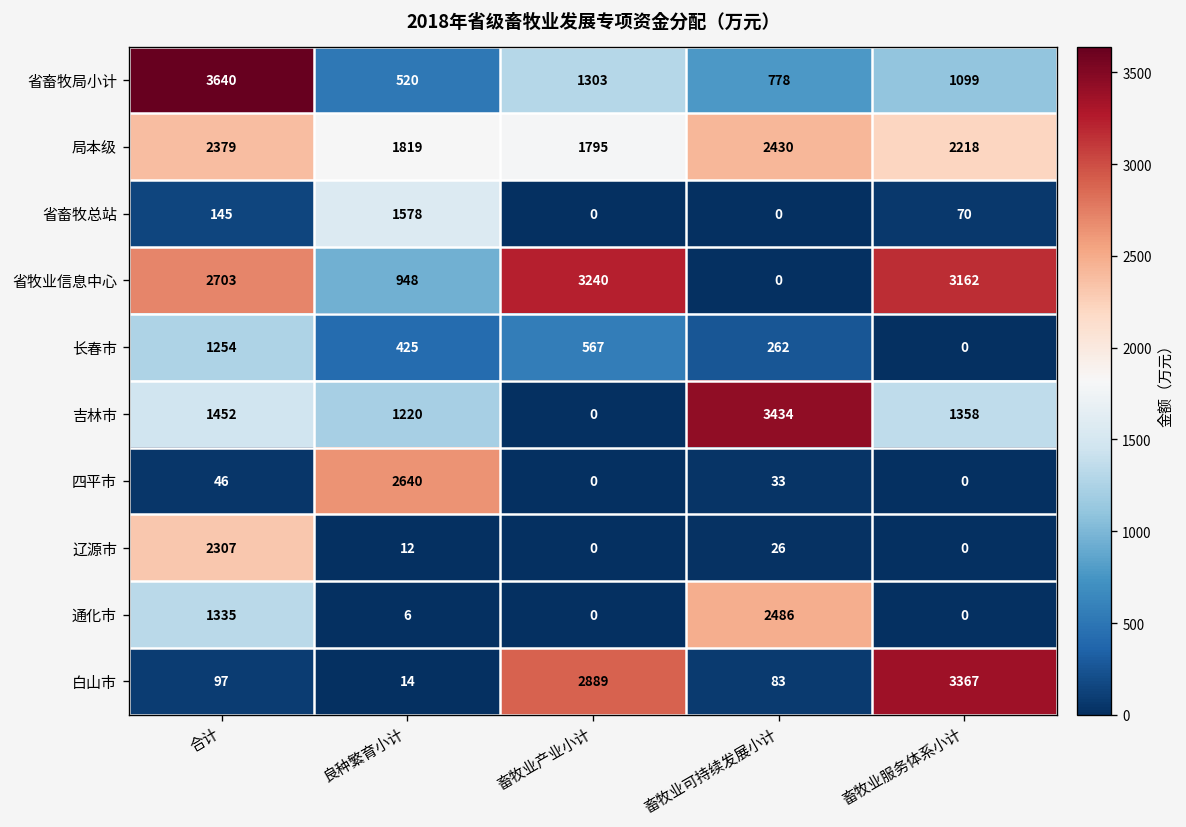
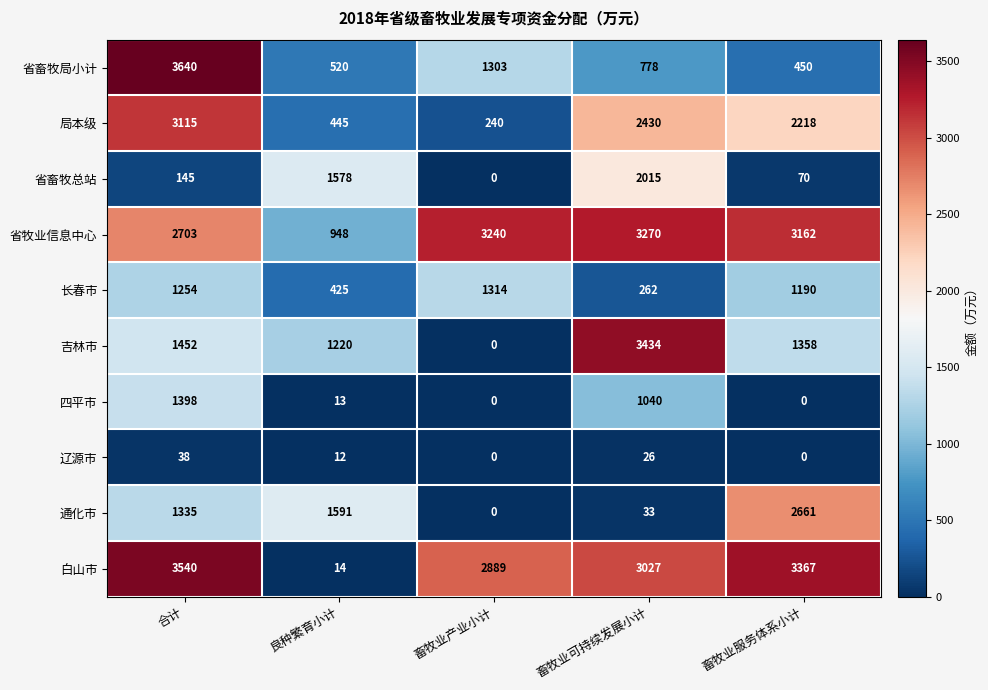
  {
    "省畜牧局小计": {
      "合计": 3640,
      "良种繁育小计": 520,
      "畜牧业产业小计": 1303,
      "畜牧业可持续发展小计": 778,
-     "畜牧业服务体系小计": 1099
+     "畜牧业服务体系小计": 450
    },
    "局本级": {
-     "合计": 2379,
-     "良种繁育小计": 1819,
-     "畜牧业产业小计": 1795,
+     "合计": 3115,
+     "良种繁育小计": 445,
+     "畜牧业产业小计": 240,
      "畜牧业可持续发展小计": 2430,
      "畜牧业服务体系小计": 2218
    },
    "省畜牧总站": {
      "合计": 145,
      "良种繁育小计": 1578,
      "畜牧业产业小计": 0,
-     "畜牧业可持续发展小计": 0,
+     "畜牧业可持续发展小计": 2015,
      "畜牧业服务体系小计": 70
    },
    "省牧业信息中心": {
      "合计": 2703,
      "良种繁育小计": 948,
      "畜牧业产业小计": 3240,
-     "畜牧业可持续发展小计": 0,
+     "畜牧业可持续发展小计": 3270,
      "畜牧业服务体系小计": 3162
    },
    "长春市": {
      "合计": 1254,
      "良种繁育小计": 425,
-     "畜牧业产业小计": 567,
+     "畜牧业产业小计": 1314,
      "畜牧业可持续发展小计": 262,
-     "畜牧业服务体系小计": 0
+     "畜牧业服务体系小计": 1190
    },
    "吉林市": {
      "合计": 1452,
      "良种繁育小计": 1220,
      "畜牧业产业小计": 0,
      "畜牧业可持续发展小计": 3434,
      "畜牧业服务体系小计": 1358
    },
    "四平市": {
-     "合计": 46,
-     "良种繁育小计": 2640,
+     "合计": 1398,
+     "良种繁育小计": 13,
      "畜牧业产业小计": 0,
-     "畜牧业可持续发展小计": 33,
+     "畜牧业可持续发展小计": 1040,
      "畜牧业服务体系小计": 0
    },
    "辽源市": {
-     "合计": 2307,
+     "合计": 38,
      "良种繁育小计": 12,
      "畜牧业产业小计": 0,
      "畜牧业可持续发展小计": 26,
      "畜牧业服务体系小计": 0
    },
    "通化市": {
      "合计": 1335,
-     "良种繁育小计": 6,
+     "良种繁育小计": 1591,
      "畜牧业产业小计": 0,
-     "畜牧业可持续发展小计": 2486,
-     "畜牧业服务体系小计": 0
+     "畜牧业可持续发展小计": 33,
+     "畜牧业服务体系小计": 2661
    },
    "白山市": {
-     "合计": 97,
+     "合计": 3540,
      "良种繁育小计": 14,
      "畜牧业产业小计": 2889,
-     "畜牧业可持续发展小计": 83,
+     "畜牧业可持续发展小计": 3027,
      "畜牧业服务体系小计": 3367
    }
  }
